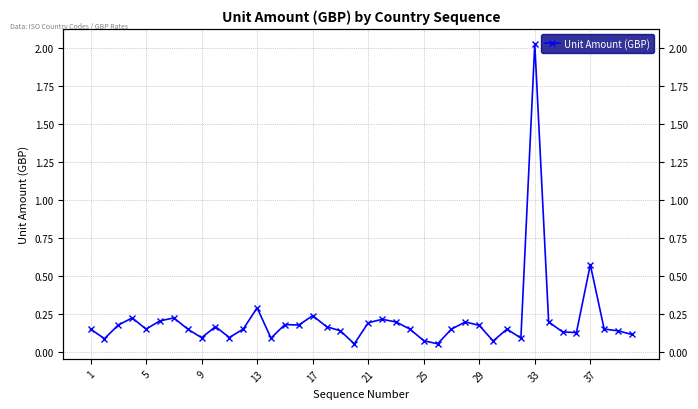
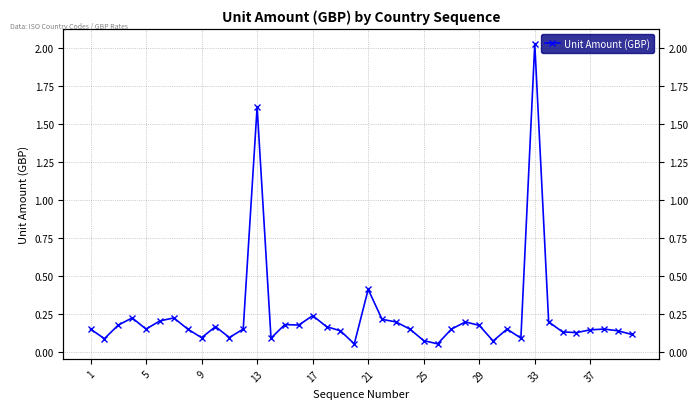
  {
    "1": 0.15,
    "5": 0.15,
    "9": 0.10,
-   "13": 0.29,
+   "13": 1.61,
    "17": 0.24,
-   "21": 0.19,
+   "21": 0.41,
    "25": 0.08,
    "29": 0.18,
    "33": 2.03,
-   "37": 0.58
+   "37": 0.15
  }
